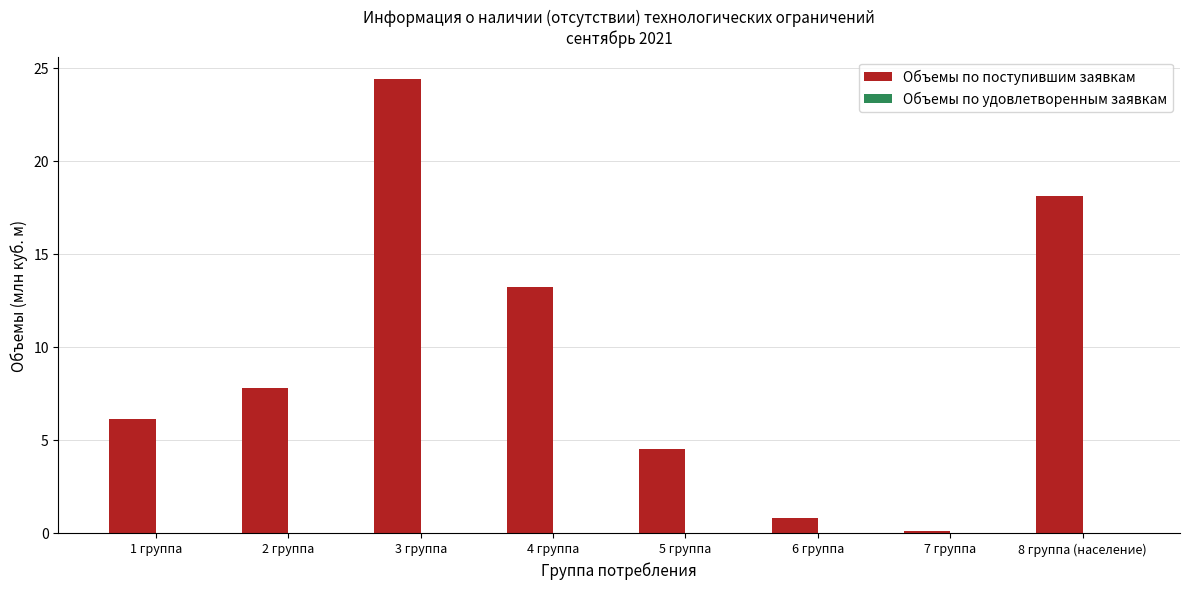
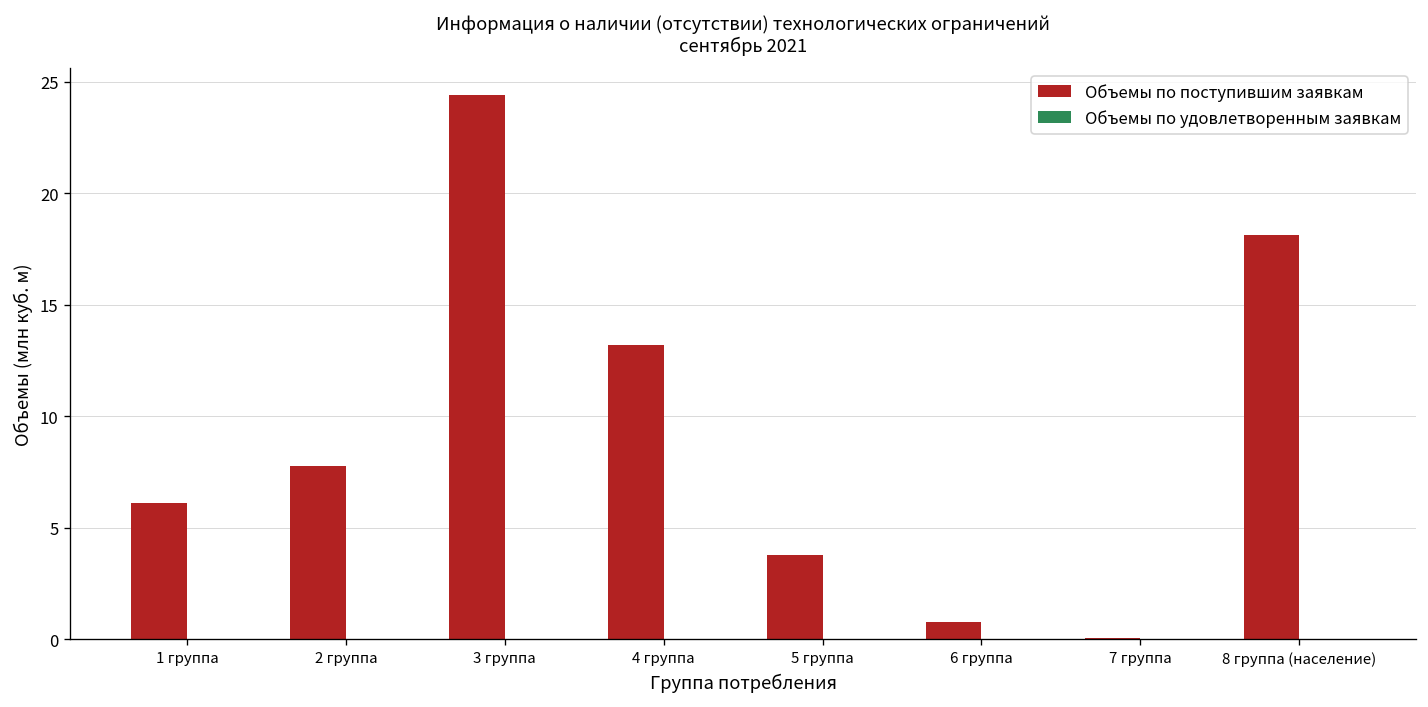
  {
    "Объемы по поступившим заявкам": {
      "1 группа": 6.1,
      "2 группа": 7.8,
      "3 группа": 24.4,
      "4 группа": 13.2,
-     "5 группа": 4.5,
+     "5 группа": 3.8,
      "6 группа": 0.8,
      "8 группа (население)": 18.1
    },
    "Объемы по удовлетворенным заявкам": {
      "1 группа": 0.0,
      "2 группа": 0.0,
      "3 группа": 0.0,
      "4 группа": 0.0,
      "5 группа": 0.0,
      "6 группа": 0.0,
      "7 группа": 0.0,
      "8 группа (население)": 0.0
    }
  }
